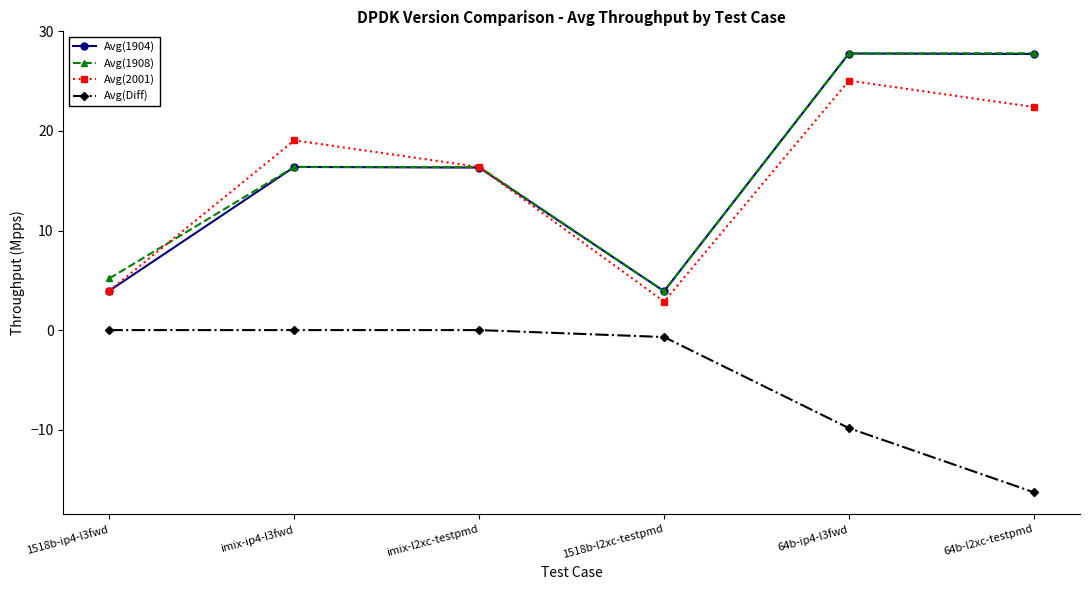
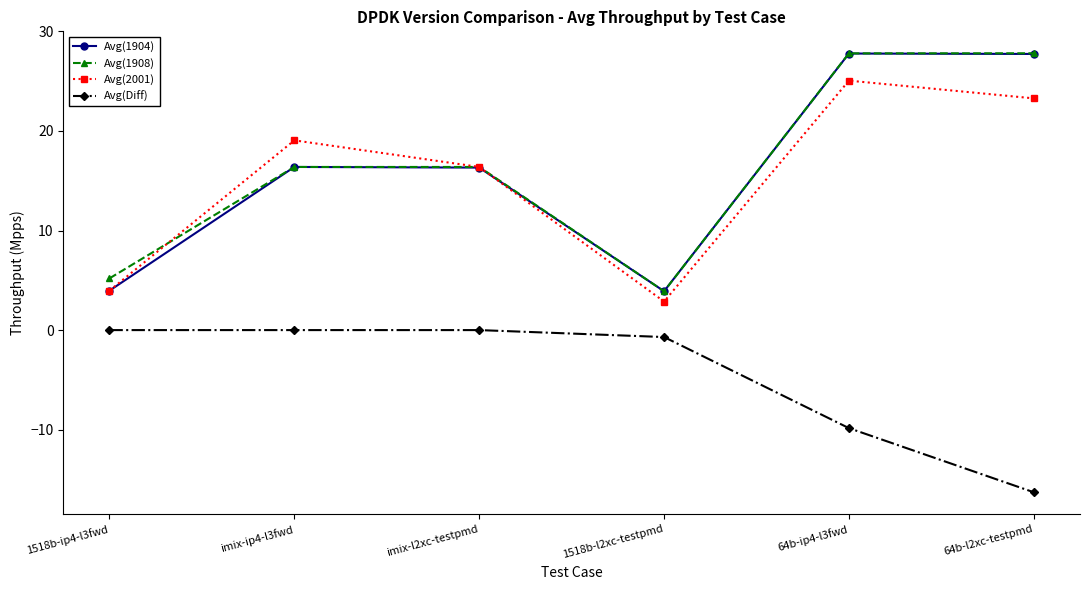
  {
    "Avg(1908)": {
      "1518b-ip4-l3fwd": 5
    },
    "Avg(2001)": {
      "imix-ip4-l3fwd": 19,
      "1518b-l2xc-testpmd": 3,
      "64b-ip4-l3fwd": 25,
-     "64b-l2xc-testpmd": 22
+     "64b-l2xc-testpmd": 23
    },
    "Avg(Diff)": {
      "1518b-ip4-l3fwd": 0,
      "imix-ip4-l3fwd": 0,
      "imix-l2xc-testpmd": 0,
      "1518b-l2xc-testpmd": -1,
      "64b-ip4-l3fwd": -10,
      "64b-l2xc-testpmd": -16
    }
  }
